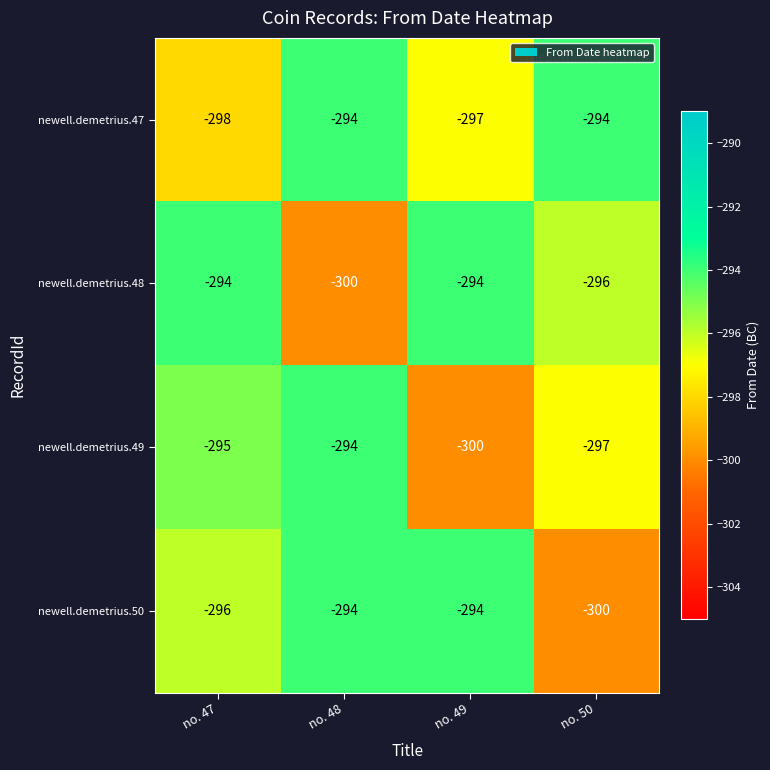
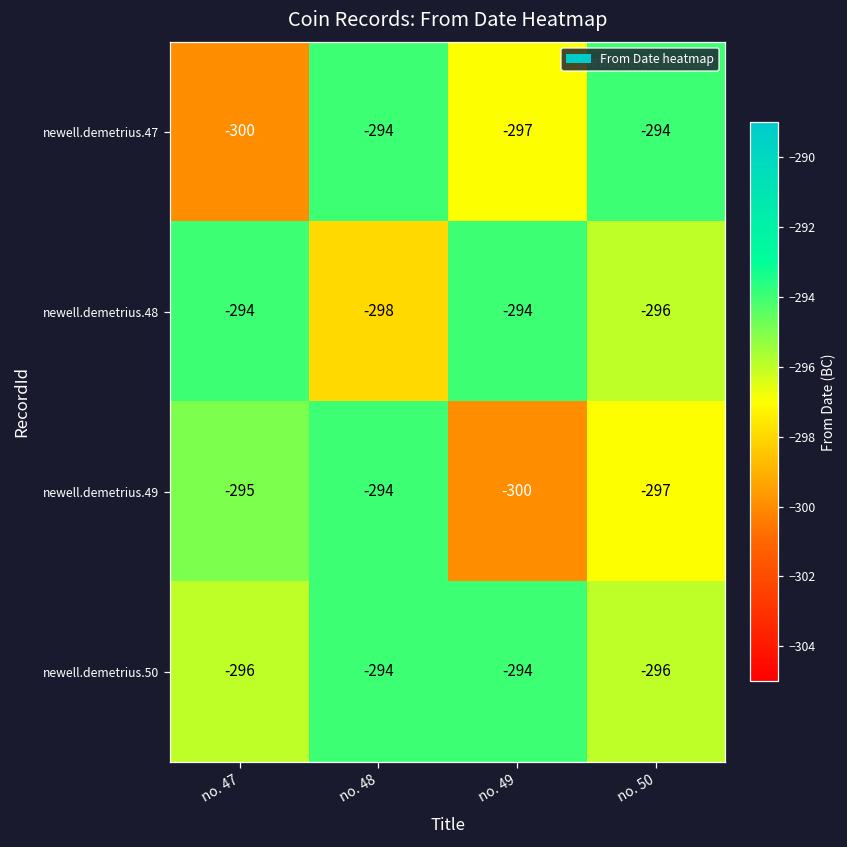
  {
    "newell.demetrius.47": {
-     "no. 47": -298,
+     "no. 47": -300,
      "no. 48": -294,
      "no. 49": -297,
      "no. 50": -294
    },
    "newell.demetrius.48": {
      "no. 47": -294,
-     "no. 48": -300,
+     "no. 48": -298,
      "no. 49": -294,
      "no. 50": -296
    },
    "newell.demetrius.49": {
      "no. 47": -295,
      "no. 48": -294,
      "no. 49": -300,
      "no. 50": -297
    },
    "newell.demetrius.50": {
      "no. 47": -296,
      "no. 48": -294,
      "no. 49": -294,
-     "no. 50": -300
+     "no. 50": -296
    }
  }
